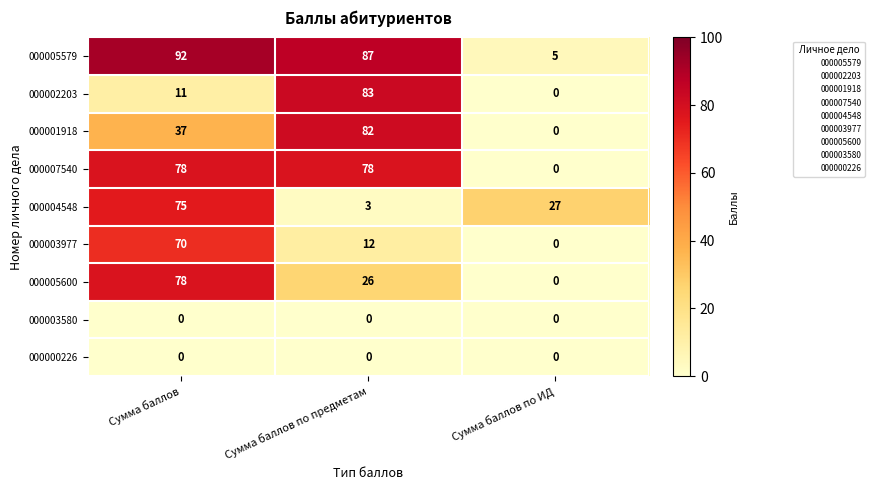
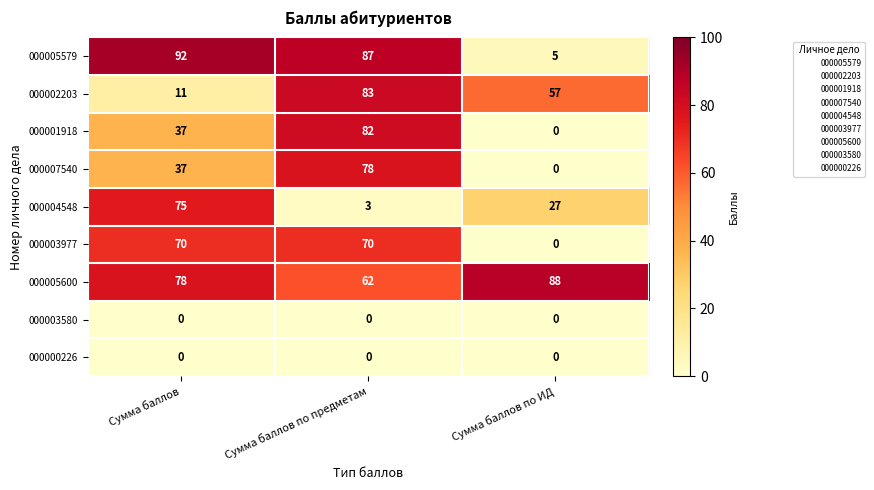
  {
    "000005579": {
      "Сумма баллов": 92,
      "Сумма баллов по предметам": 87,
      "Сумма баллов по ИД": 5
    },
    "000002203": {
      "Сумма баллов": 11,
      "Сумма баллов по предметам": 83,
-     "Сумма баллов по ИД": 0
+     "Сумма баллов по ИД": 57
    },
    "000001918": {
      "Сумма баллов": 37,
      "Сумма баллов по предметам": 82,
      "Сумма баллов по ИД": 0
    },
    "000007540": {
-     "Сумма баллов": 78,
+     "Сумма баллов": 37,
      "Сумма баллов по предметам": 78,
      "Сумма баллов по ИД": 0
    },
    "000004548": {
      "Сумма баллов": 75,
      "Сумма баллов по предметам": 3,
      "Сумма баллов по ИД": 27
    },
    "000003977": {
      "Сумма баллов": 70,
-     "Сумма баллов по предметам": 12,
+     "Сумма баллов по предметам": 70,
      "Сумма баллов по ИД": 0
    },
    "000005600": {
      "Сумма баллов": 78,
-     "Сумма баллов по предметам": 26,
-     "Сумма баллов по ИД": 0
+     "Сумма баллов по предметам": 62,
+     "Сумма баллов по ИД": 88
    },
    "000003580": {
      "Сумма баллов": 0,
      "Сумма баллов по предметам": 0,
      "Сумма баллов по ИД": 0
    },
    "000000226": {
      "Сумма баллов": 0,
      "Сумма баллов по предметам": 0,
      "Сумма баллов по ИД": 0
    }
  }
